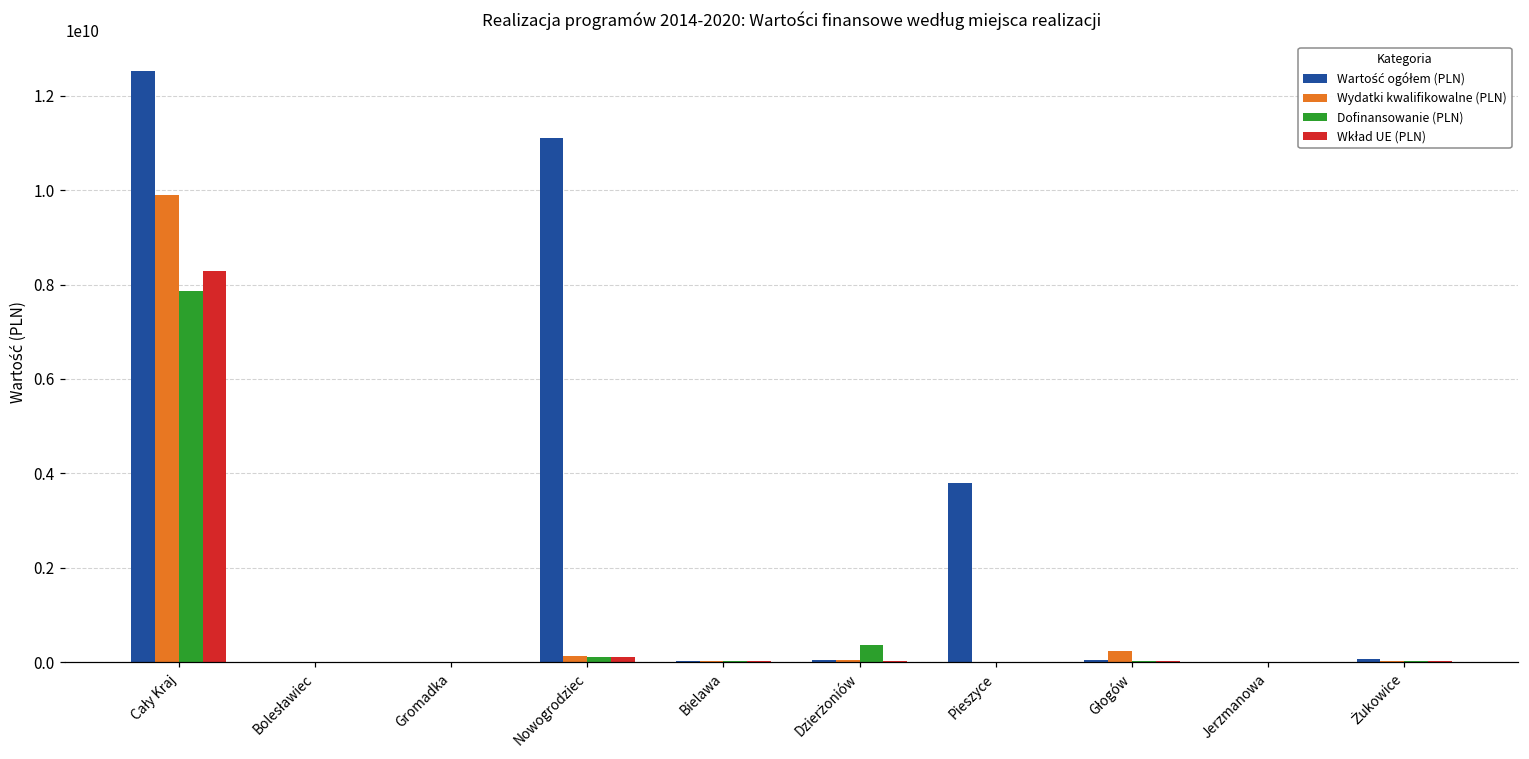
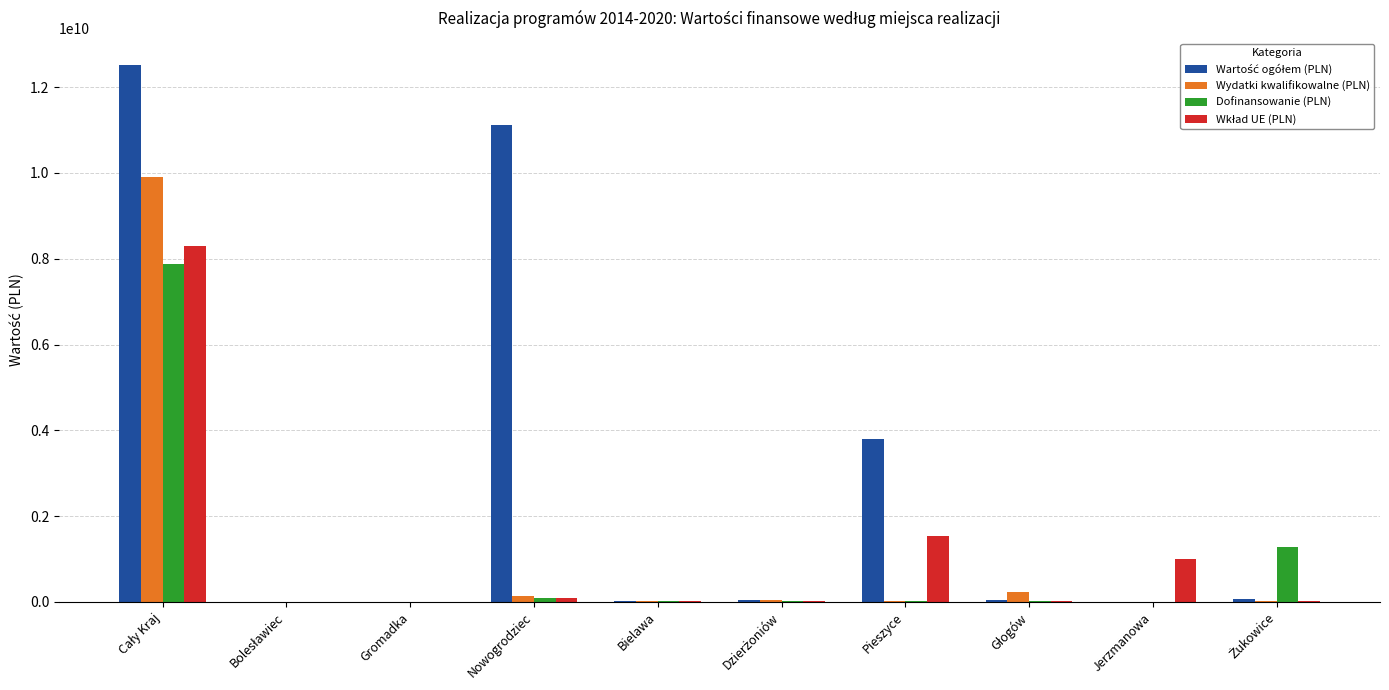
  {
    "Wartość ogółem (PLN)": {
      "Cały Kraj": 12500000000,
      "Nowogrodziec": 11100000000,
      "Pieszyce": 3800000000,
      "Żukowice": 100000000
    },
    "Wydatki kwalifikowalne (PLN)": {
      "Cały Kraj": 9900000000,
      "Nowogrodziec": 100000000,
      "Głogów": 200000000
    },
    "Dofinansowanie (PLN)": {
      "Cały Kraj": 7900000000,
      "Nowogrodziec": 100000000,
-     "Dzierżoniów": 400000000,
-     "Żukowice": 0
+     "Dzierżoniów": 0,
+     "Żukowice": 1300000000
    },
    "Wkład UE (PLN)": {
      "Cały Kraj": 8300000000,
      "Nowogrodziec": 100000000,
-     "Pieszyce": 0,
-     "Jerzmanowa": 0
+     "Pieszyce": 1500000000,
+     "Jerzmanowa": 1000000000
    }
  }
